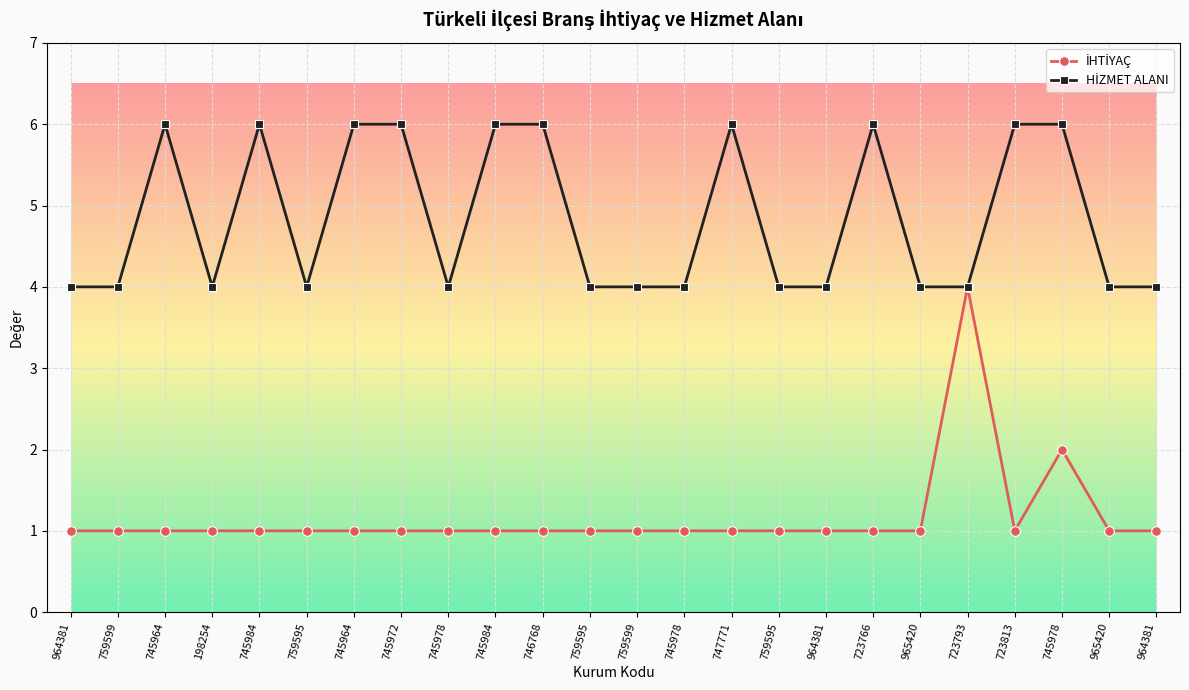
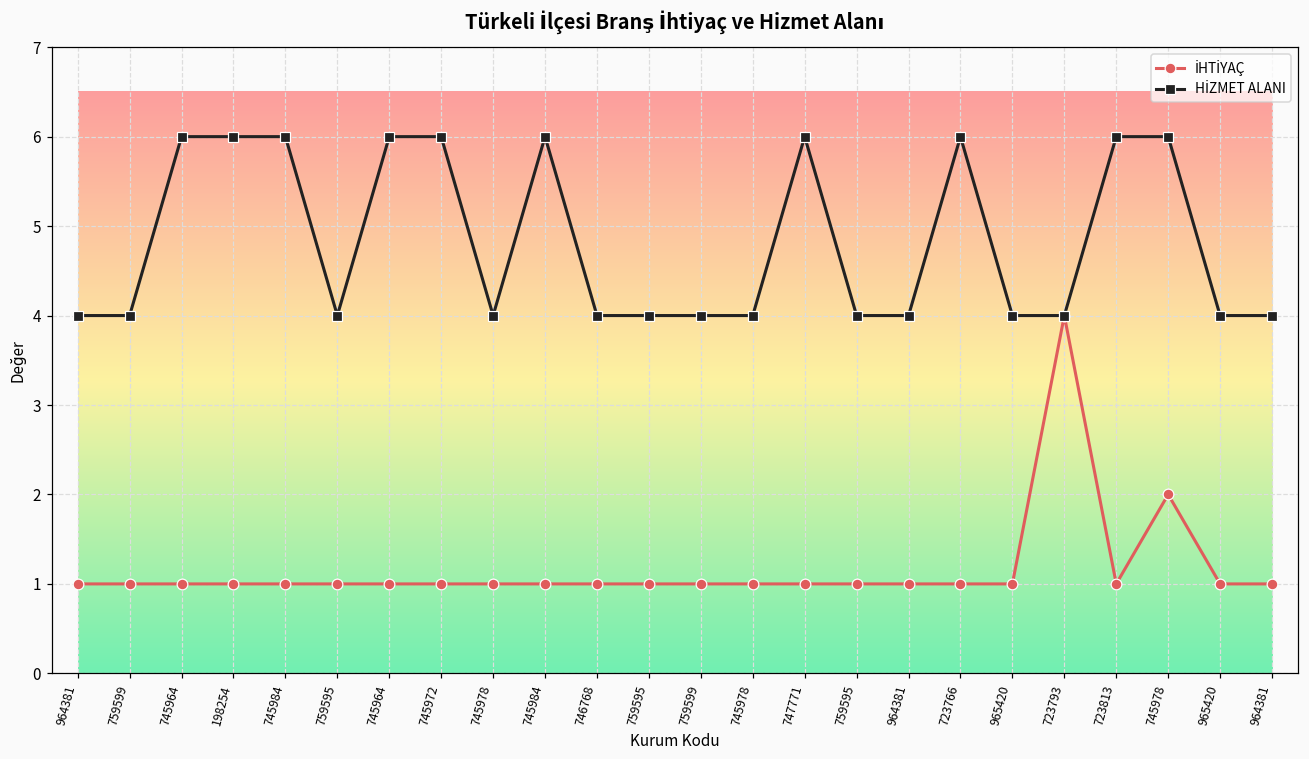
  {
    "İHTİYAÇ": {
      "198254": 1,
      "745972": 1,
      "746768": 1,
      "747771": 1,
      "723766": 1,
      "723813": 1
    },
    "HİZMET ALANI": {
-     "198254": 4,
+     "198254": 6,
      "745972": 6,
-     "746768": 6,
+     "746768": 4,
      "747771": 6,
      "723766": 6,
      "723813": 6
    }
  }
